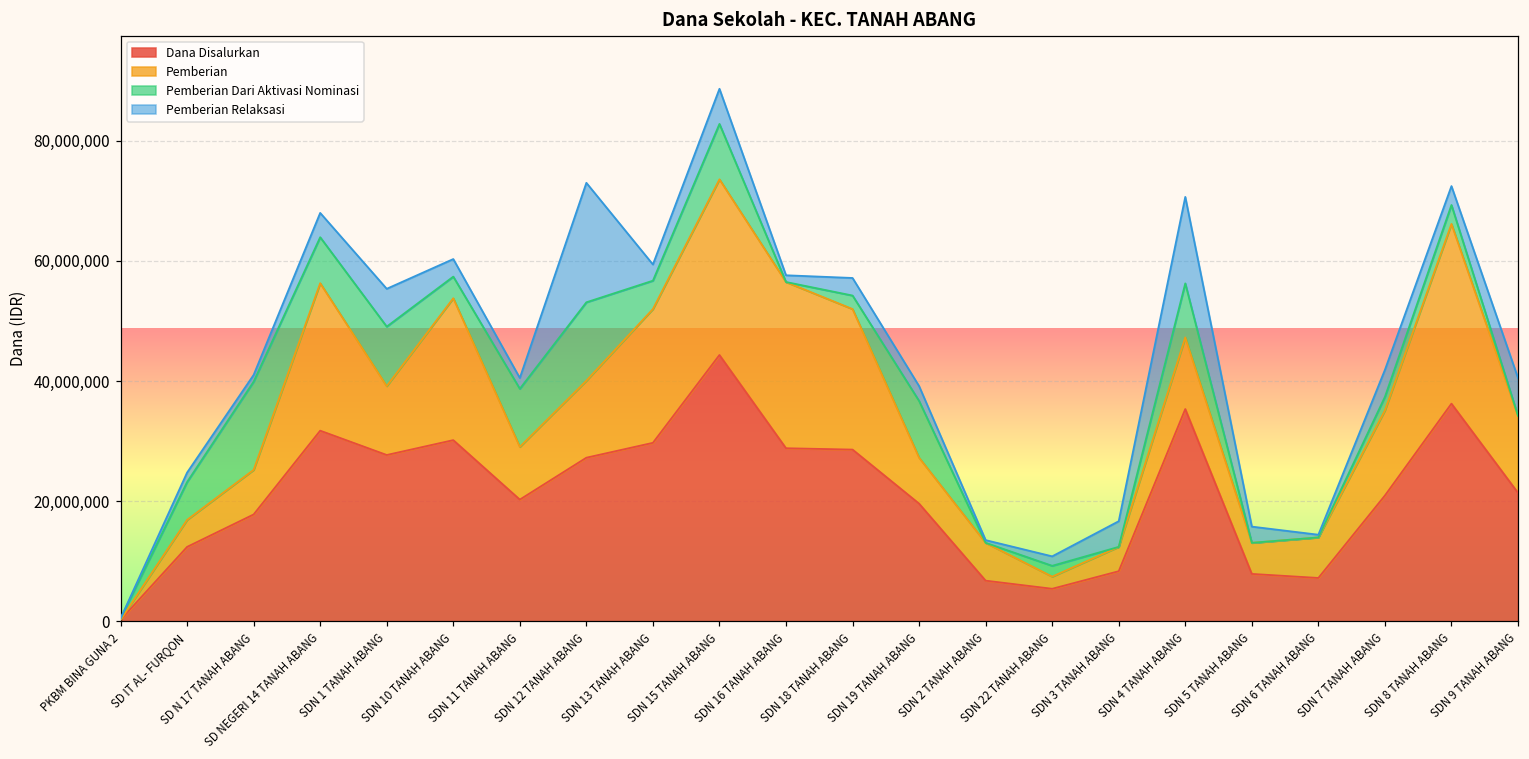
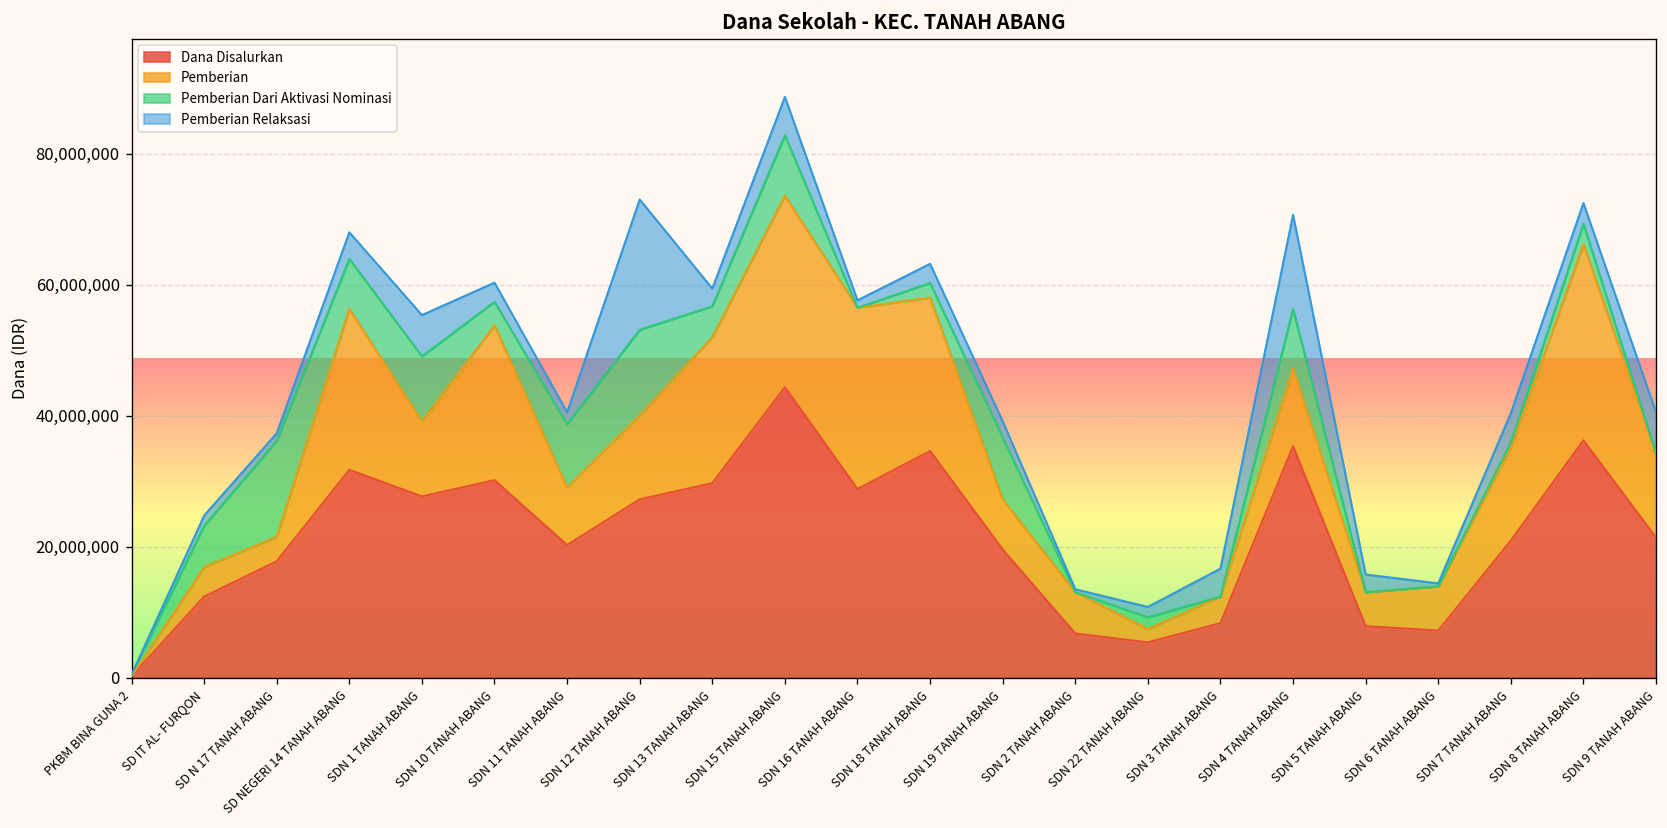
  {
    "Dana Disalurkan": {
      "SD IT AL- FURQON": "12,000,000",
      "SD N 17 TANAH ABANG": "18,000,000",
      "SD NEGERI 14 TANAH ABANG": "32,000,000",
      "SDN 1 TANAH ABANG": "28,000,000",
      "SDN 10 TANAH ABANG": "30,000,000",
      "SDN 11 TANAH ABANG": "20,000,000",
      "SDN 12 TANAH ABANG": "27,000,000",
      "SDN 13 TANAH ABANG": "30,000,000",
      "SDN 15 TANAH ABANG": "44,000,000",
      "SDN 16 TANAH ABANG": "29,000,000",
-     "SDN 18 TANAH ABANG": "29,000,000",
+     "SDN 18 TANAH ABANG": "35,000,000",
      "SDN 19 TANAH ABANG": "20,000,000",
      "SDN 2 TANAH ABANG": "7,000,000",
      "SDN 22 TANAH ABANG": "5,000,000",
      "SDN 3 TANAH ABANG": "8,000,000",
      "SDN 4 TANAH ABANG": "35,000,000",
      "SDN 5 TANAH ABANG": "8,000,000",
      "SDN 6 TANAH ABANG": "7,000,000",
      "SDN 7 TANAH ABANG": "21,000,000",
      "SDN 8 TANAH ABANG": "36,000,000",
      "SDN 9 TANAH ABANG": "21,000,000"
    },
    "Pemberian": {
      "SD IT AL- FURQON": "5,000,000",
-     "SD N 17 TANAH ABANG": "7,000,000",
+     "SD N 17 TANAH ABANG": "4,000,000",
      "SD NEGERI 14 TANAH ABANG": "25,000,000",
      "SDN 1 TANAH ABANG": "11,000,000",
      "SDN 10 TANAH ABANG": "24,000,000",
      "SDN 11 TANAH ABANG": "9,000,000",
      "SDN 12 TANAH ABANG": "13,000,000",
      "SDN 13 TANAH ABANG": "22,000,000",
      "SDN 15 TANAH ABANG": "29,000,000",
      "SDN 18 TANAH ABANG": "23,000,000",
      "SDN 19 TANAH ABANG": "8,000,000",
      "SDN 22 TANAH ABANG": "2,000,000",
      "SDN 4 TANAH ABANG": "12,000,000",
      "SDN 7 TANAH ABANG": "14,000,000",
      "SDN 8 TANAH ABANG": "30,000,000"
    },
    "Pemberian Dari Aktivasi Nominasi": {
      "SD IT AL- FURQON": "6,000,000",
      "SD N 17 TANAH ABANG": "15,000,000",
      "SD NEGERI 14 TANAH ABANG": "8,000,000",
      "SDN 1 TANAH ABANG": "10,000,000",
      "SDN 10 TANAH ABANG": "4,000,000",
      "SDN 11 TANAH ABANG": "10,000,000",
      "SDN 12 TANAH ABANG": "13,000,000",
      "SDN 13 TANAH ABANG": "5,000,000",
      "SDN 15 TANAH ABANG": "9,000,000",
      "SDN 18 TANAH ABANG": "2,000,000",
      "SDN 19 TANAH ABANG": "9,000,000",
      "SDN 22 TANAH ABANG": "2,000,000",
      "SDN 4 TANAH ABANG": "9,000,000",
-     "SDN 7 TANAH ABANG": "2,000,000",
+     "SDN 7 TANAH ABANG": "1,000,000",
      "SDN 8 TANAH ABANG": "3,000,000"
    },
    "Pemberian Relaksasi": {
      "SD IT AL- FURQON": "2,000,000",
      "SD N 17 TANAH ABANG": "1,000,000",
      "SD NEGERI 14 TANAH ABANG": "4,000,000",
      "SDN 1 TANAH ABANG": "6,000,000",
      "SDN 10 TANAH ABANG": "3,000,000",
      "SDN 11 TANAH ABANG": "2,000,000",
      "SDN 12 TANAH ABANG": "20,000,000",
      "SDN 13 TANAH ABANG": "3,000,000",
      "SDN 15 TANAH ABANG": "6,000,000",
      "SDN 16 TANAH ABANG": "1,000,000",
      "SDN 18 TANAH ABANG": "3,000,000",
      "SDN 19 TANAH ABANG": "2,000,000",
      "SDN 22 TANAH ABANG": "2,000,000",
      "SDN 3 TANAH ABANG": "4,000,000",
      "SDN 4 TANAH ABANG": "14,000,000",
      "SDN 5 TANAH ABANG": "3,000,000",
      "SDN 7 TANAH ABANG": "5,000,000",
      "SDN 8 TANAH ABANG": "3,000,000",
      "SDN 9 TANAH ABANG": "6,000,000"
    }
  }
